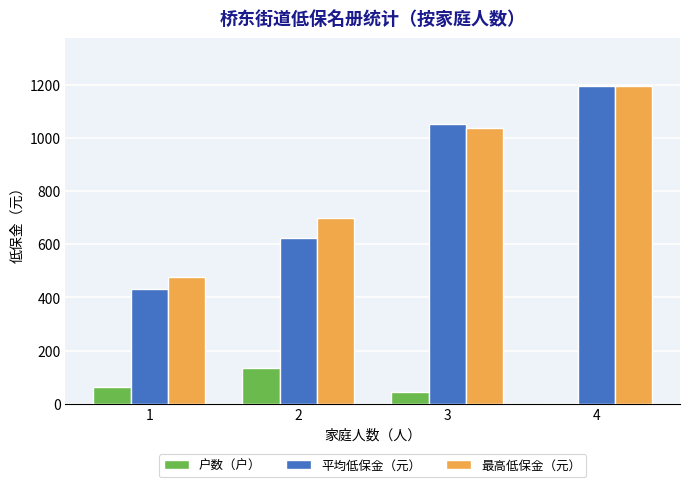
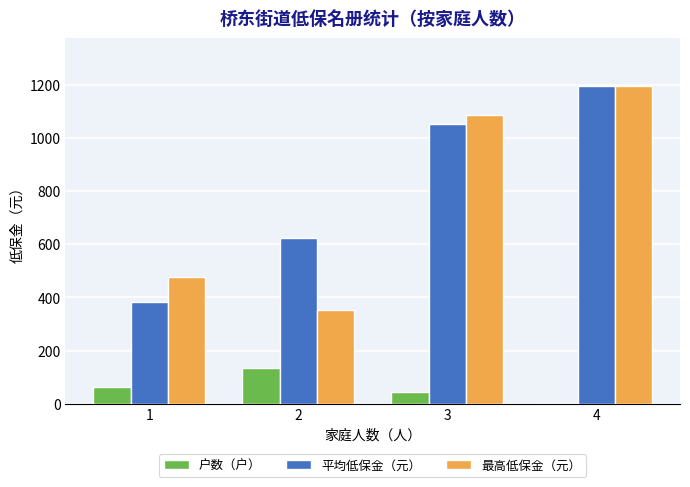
  {
    "户数（户）": {
      "1": 60,
      "2": 130,
      "3": 50
    },
    "平均低保金（元）": {
-     "1": 430,
+     "1": 380,
      "2": 620,
      "3": 1050,
      "4": 1200
    },
    "最高低保金（元）": {
      "1": 480,
-     "2": 700,
-     "3": 1040,
+     "2": 350,
+     "3": 1090,
      "4": 1200
    }
  }
